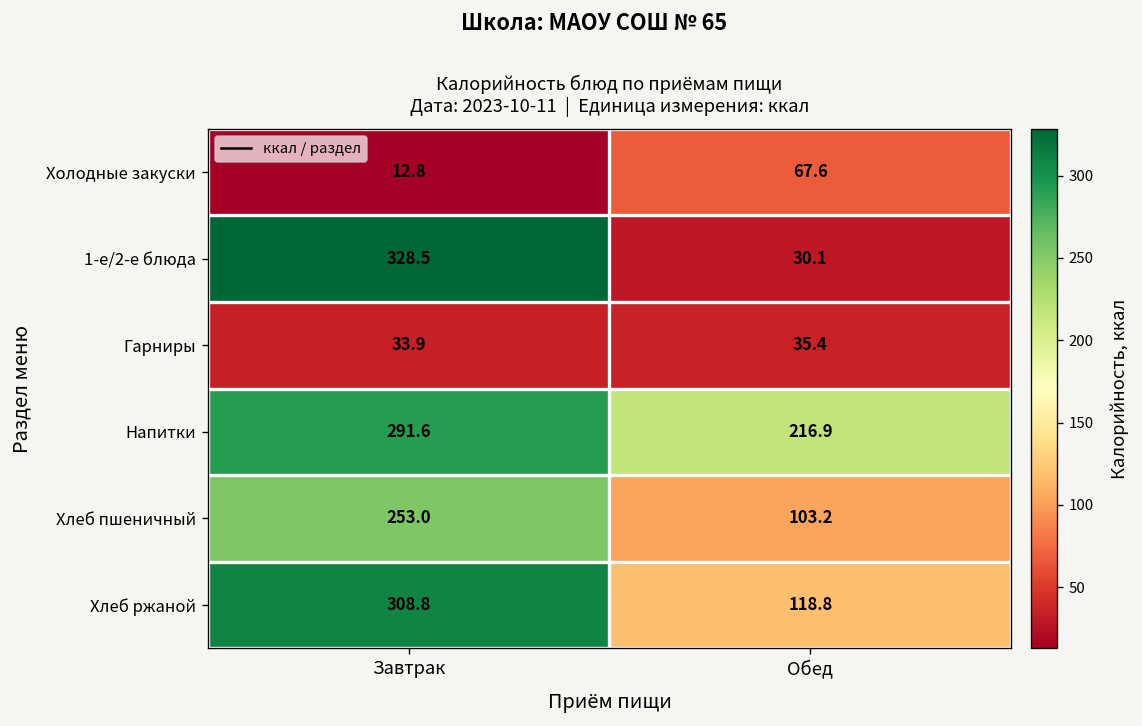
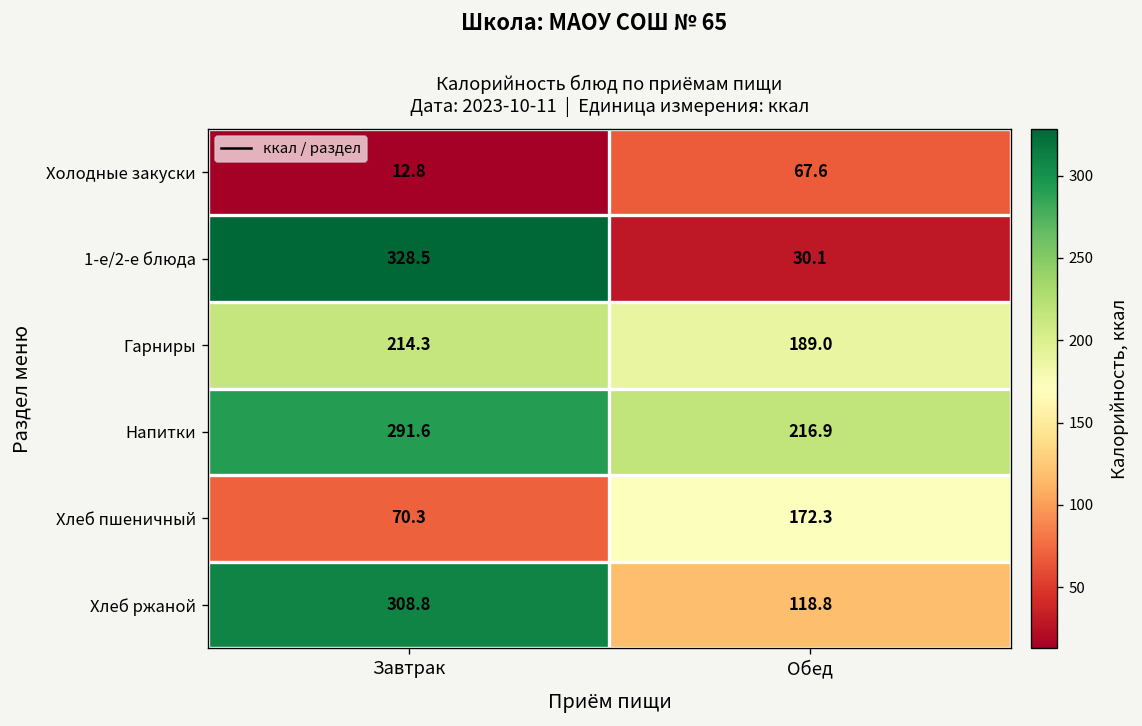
  {
    "Холодные закуски": {
      "Завтрак": 12.8,
      "Обед": 67.6
    },
    "1-е/2-е блюда": {
      "Завтрак": 328.5,
      "Обед": 30.1
    },
    "Гарниры": {
-     "Завтрак": 33.9,
-     "Обед": 35.4
+     "Завтрак": 214.3,
+     "Обед": 189.0
    },
    "Напитки": {
      "Завтрак": 291.6,
      "Обед": 216.9
    },
    "Хлеб пшеничный": {
-     "Завтрак": 253.0,
-     "Обед": 103.2
+     "Завтрак": 70.3,
+     "Обед": 172.3
    },
    "Хлеб ржаной": {
      "Завтрак": 308.8,
      "Обед": 118.8
    }
  }
